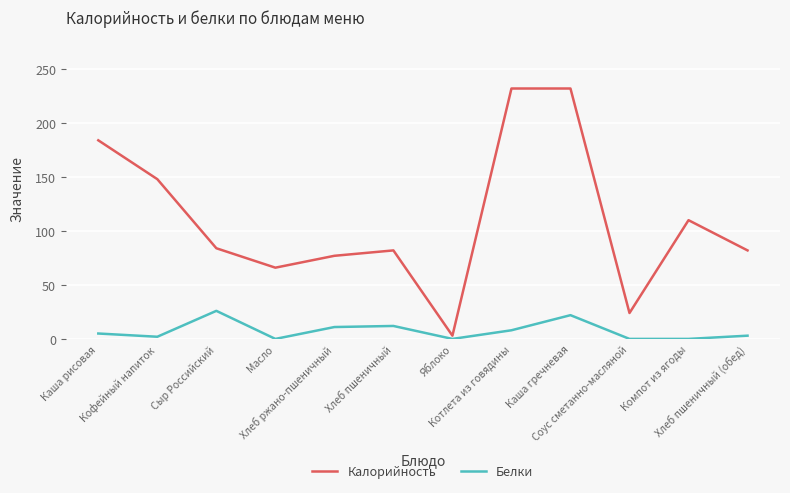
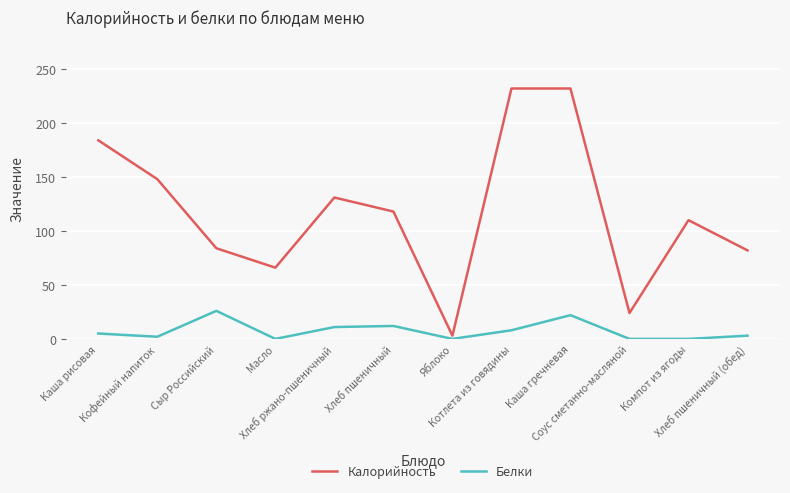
  {
    "Калорийность": {
      "Каша рисовая": 184,
      "Кофейный напиток": 148,
      "Сыр Российский": 84,
      "Масло": 66,
-     "Хлеб ржано-пшеничный": 77,
-     "Хлеб пшеничный": 82,
+     "Хлеб ржано-пшеничный": 131,
+     "Хлеб пшеничный": 118,
      "Яблоко": 3,
      "Котлета из говядины": 232,
      "Каша гречневая": 232,
      "Соус сметанно-масляной": 24,
      "Компот из ягоды": 110,
      "Хлеб пшеничный (обед)": 82
    },
    "Белки": {
      "Каша рисовая": 5,
      "Кофейный напиток": 2,
      "Сыр Российский": 26,
      "Масло": 0,
      "Хлеб ржано-пшеничный": 11,
      "Хлеб пшеничный": 12,
      "Яблоко": 0,
      "Котлета из говядины": 8,
      "Каша гречневая": 22,
      "Соус сметанно-масляной": 0,
      "Компот из ягоды": 0,
      "Хлеб пшеничный (обед)": 3
    }
  }
